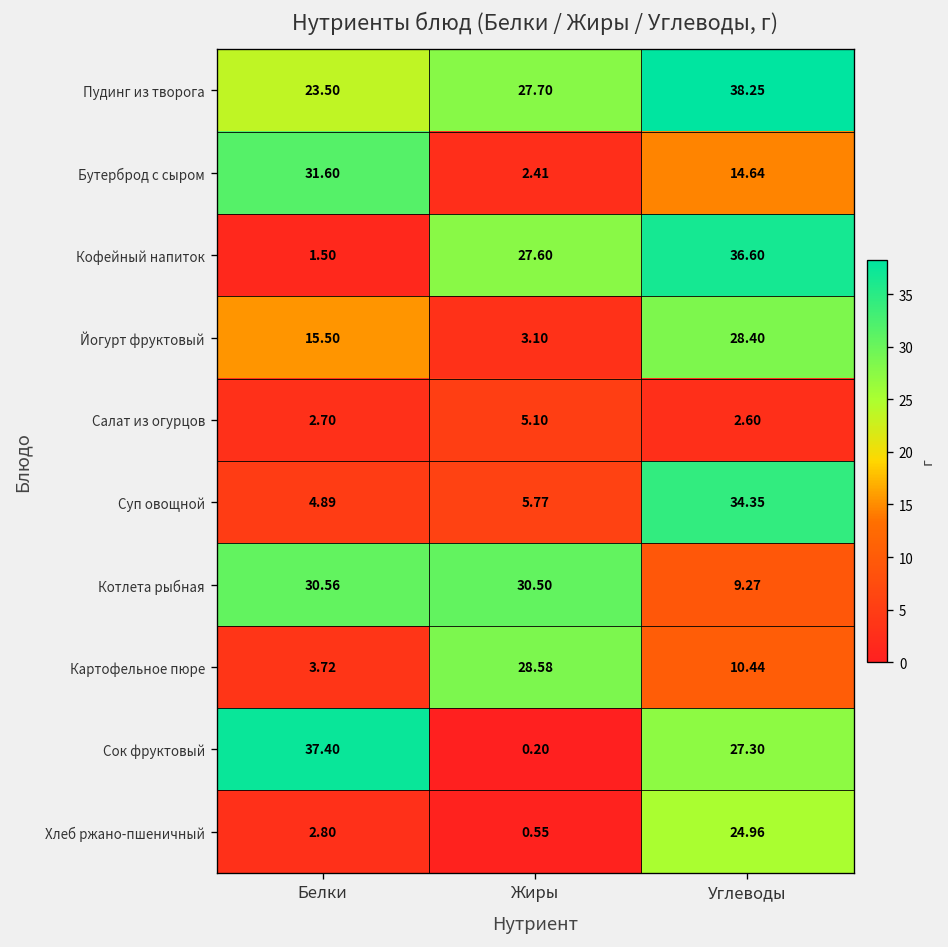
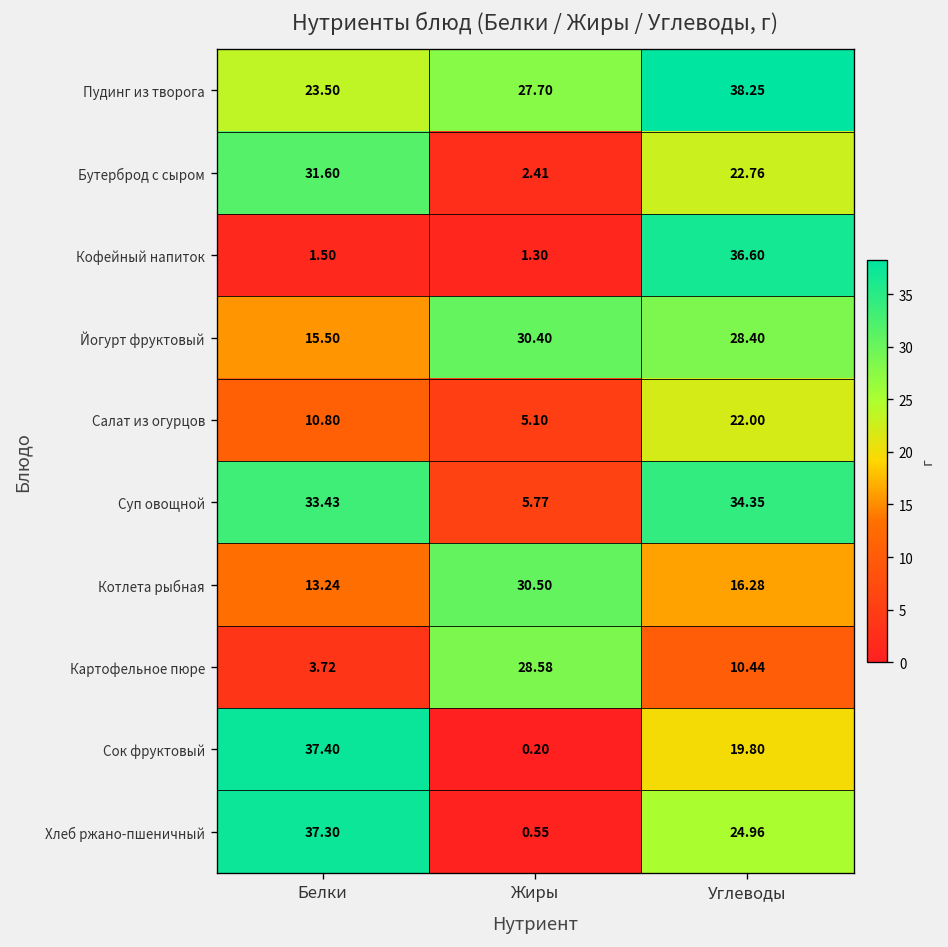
  {
    "Пудинг из творога": {
      "Белки": 23.50,
      "Жиры": 27.70,
      "Углеводы": 38.25
    },
    "Бутерброд с сыром": {
      "Белки": 31.60,
      "Жиры": 2.41,
-     "Углеводы": 14.64
+     "Углеводы": 22.76
    },
    "Кофейный напиток": {
      "Белки": 1.50,
-     "Жиры": 27.60,
+     "Жиры": 1.30,
      "Углеводы": 36.60
    },
    "Йогурт фруктовый": {
      "Белки": 15.50,
-     "Жиры": 3.10,
+     "Жиры": 30.40,
      "Углеводы": 28.40
    },
    "Салат из огурцов": {
-     "Белки": 2.70,
+     "Белки": 10.80,
      "Жиры": 5.10,
-     "Углеводы": 2.60
+     "Углеводы": 22.00
    },
    "Суп овощной": {
-     "Белки": 4.89,
+     "Белки": 33.43,
      "Жиры": 5.77,
      "Углеводы": 34.35
    },
    "Котлета рыбная": {
-     "Белки": 30.56,
+     "Белки": 13.24,
      "Жиры": 30.50,
-     "Углеводы": 9.27
+     "Углеводы": 16.28
    },
    "Картофельное пюре": {
      "Белки": 3.72,
      "Жиры": 28.58,
      "Углеводы": 10.44
    },
    "Сок фруктовый": {
      "Белки": 37.40,
      "Жиры": 0.20,
-     "Углеводы": 27.30
+     "Углеводы": 19.80
    },
    "Хлеб ржано-пшеничный": {
-     "Белки": 2.80,
+     "Белки": 37.30,
      "Жиры": 0.55,
      "Углеводы": 24.96
    }
  }
